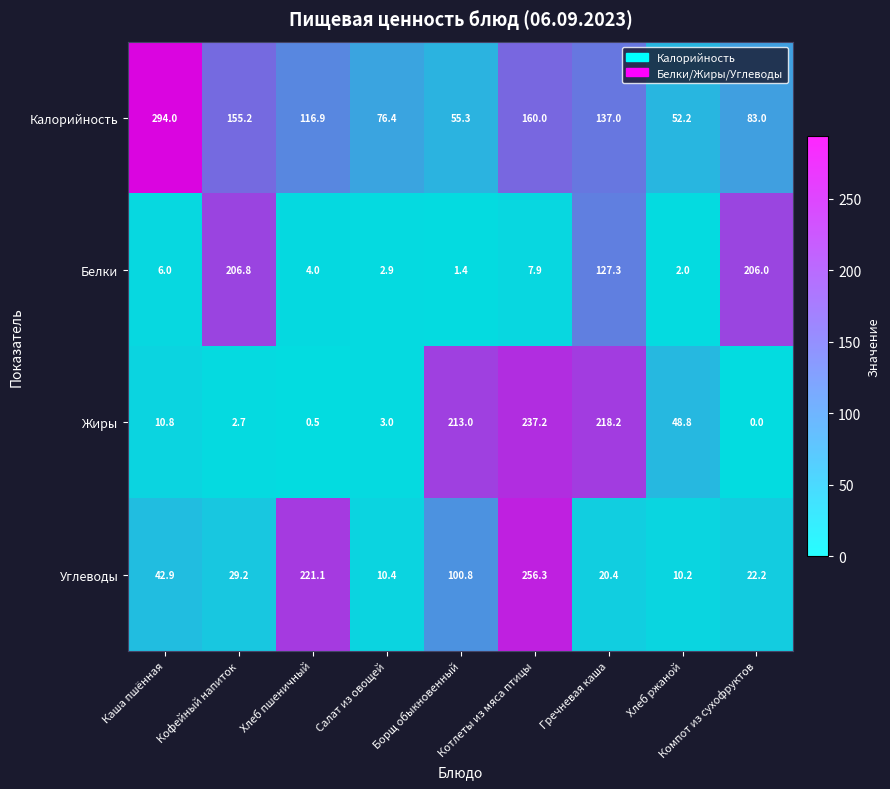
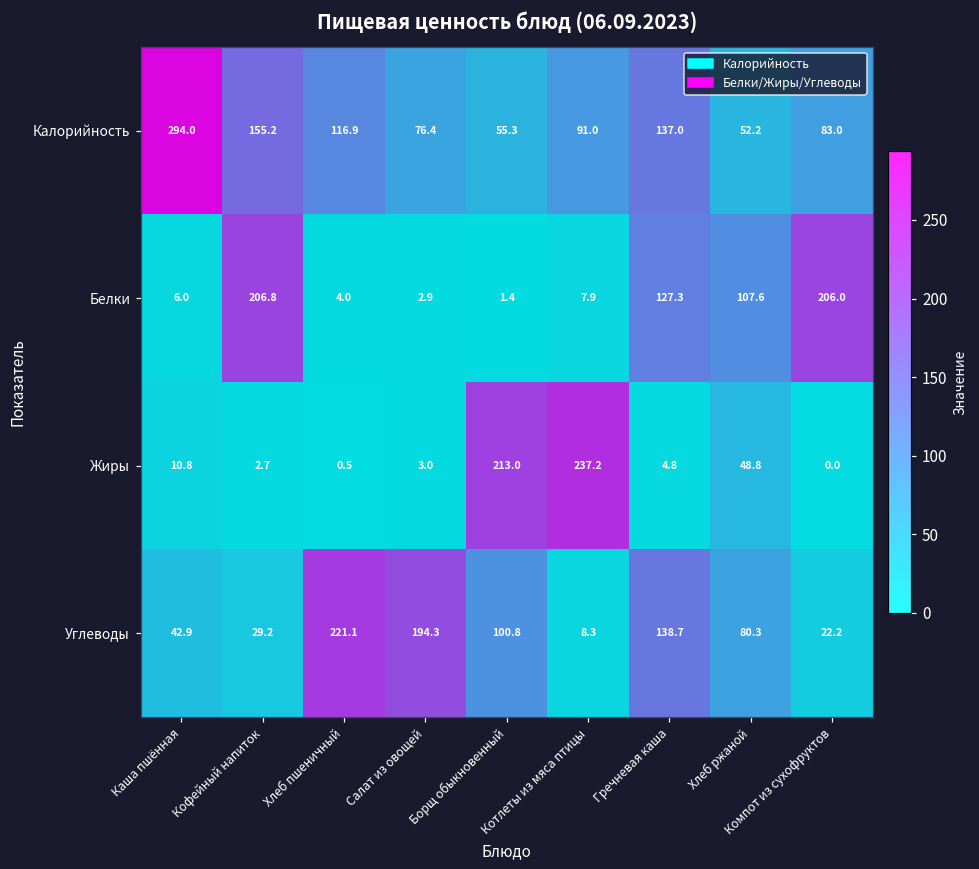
  {
    "Калорийность": {
      "Каша пшённая": 294.0,
      "Кофейный напиток": 155.2,
      "Хлеб пшеничный": 116.9,
      "Салат из овощей": 76.4,
      "Борщ обыкновенный": 55.3,
-     "Котлеты из мяса птицы": 160.0,
+     "Котлеты из мяса птицы": 91.0,
      "Гречневая каша": 137.0,
      "Хлеб ржаной": 52.2,
      "Компот из сухофруктов": 83.0
    },
    "Белки": {
      "Каша пшённая": 6.0,
      "Кофейный напиток": 206.8,
      "Хлеб пшеничный": 4.0,
      "Салат из овощей": 2.9,
      "Борщ обыкновенный": 1.4,
      "Котлеты из мяса птицы": 7.9,
      "Гречневая каша": 127.3,
-     "Хлеб ржаной": 2.0,
+     "Хлеб ржаной": 107.6,
      "Компот из сухофруктов": 206.0
    },
    "Жиры": {
      "Каша пшённая": 10.8,
      "Кофейный напиток": 2.7,
      "Хлеб пшеничный": 0.5,
      "Салат из овощей": 3.0,
      "Борщ обыкновенный": 213.0,
      "Котлеты из мяса птицы": 237.2,
-     "Гречневая каша": 218.2,
+     "Гречневая каша": 4.8,
      "Хлеб ржаной": 48.8,
      "Компот из сухофруктов": 0.0
    },
    "Углеводы": {
      "Каша пшённая": 42.9,
      "Кофейный напиток": 29.2,
      "Хлеб пшеничный": 221.1,
-     "Салат из овощей": 10.4,
+     "Салат из овощей": 194.3,
      "Борщ обыкновенный": 100.8,
-     "Котлеты из мяса птицы": 256.3,
-     "Гречневая каша": 20.4,
-     "Хлеб ржаной": 10.2,
+     "Котлеты из мяса птицы": 8.3,
+     "Гречневая каша": 138.7,
+     "Хлеб ржаной": 80.3,
      "Компот из сухофруктов": 22.2
    }
  }
